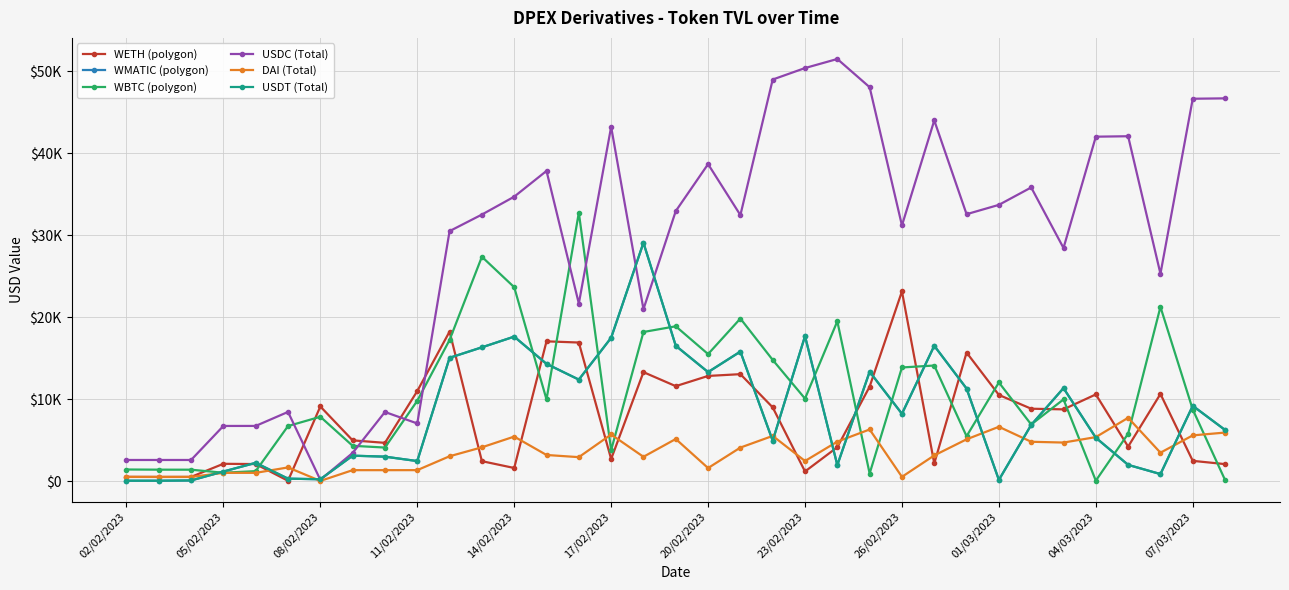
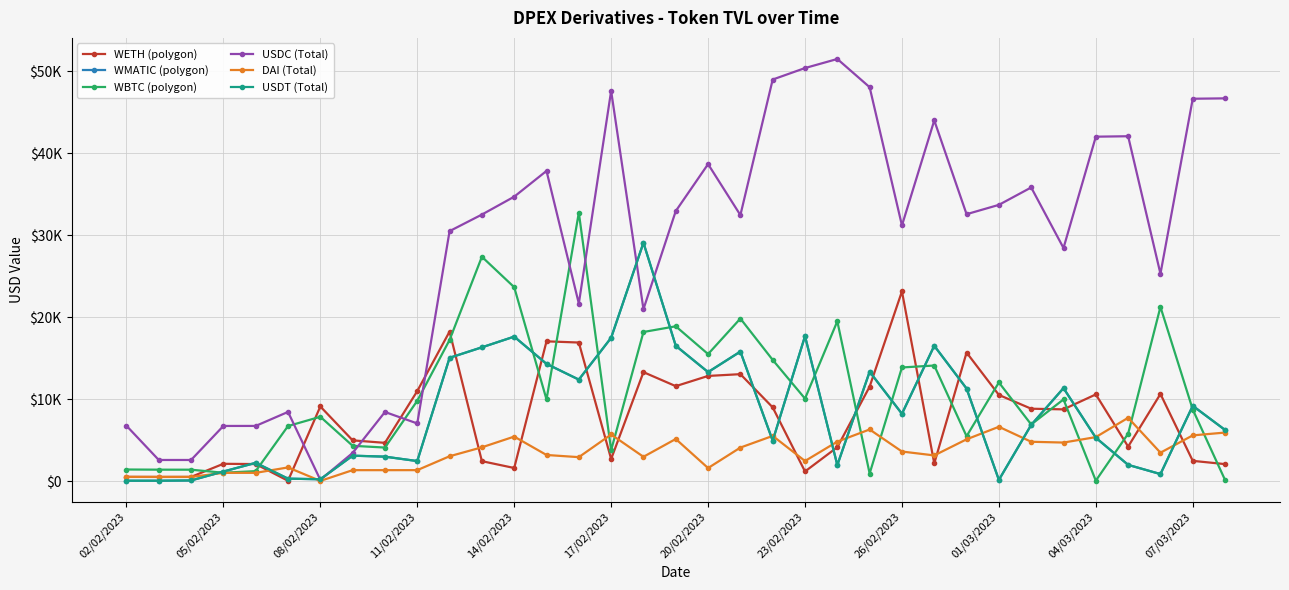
  {
    "WETH (polygon)": {
      "05/02/2023": "$2000",
      "08/02/2023": "$9000",
      "11/02/2023": "$11000",
      "14/02/2023": "$2000",
      "17/02/2023": "$3000",
      "20/02/2023": "$13000",
      "23/02/2023": "$1000",
      "26/02/2023": "$23000",
      "01/03/2023": "$11000",
      "04/03/2023": "$11000",
      "07/03/2023": "$2000"
    },
    "USDC (Total)": {
-     "02/02/2023": "$3000",
+     "02/02/2023": "$7000",
      "05/02/2023": "$7000",
      "11/02/2023": "$7000",
      "14/02/2023": "$35000",
-     "17/02/2023": "$43000",
+     "17/02/2023": "$48000",
      "20/02/2023": "$39000",
      "23/02/2023": "$50000",
      "26/02/2023": "$31000",
      "01/03/2023": "$34000",
      "04/03/2023": "$42000",
      "07/03/2023": "$47000"
    },
    "DAI (Total)": {
      "11/02/2023": "$1000",
      "14/02/2023": "$5000",
      "17/02/2023": "$6000",
      "20/02/2023": "$2000",
      "23/02/2023": "$2000",
-     "26/02/2023": "$1000",
+     "26/02/2023": "$4000",
      "01/03/2023": "$7000",
      "07/03/2023": "$6000"
    }
  }
